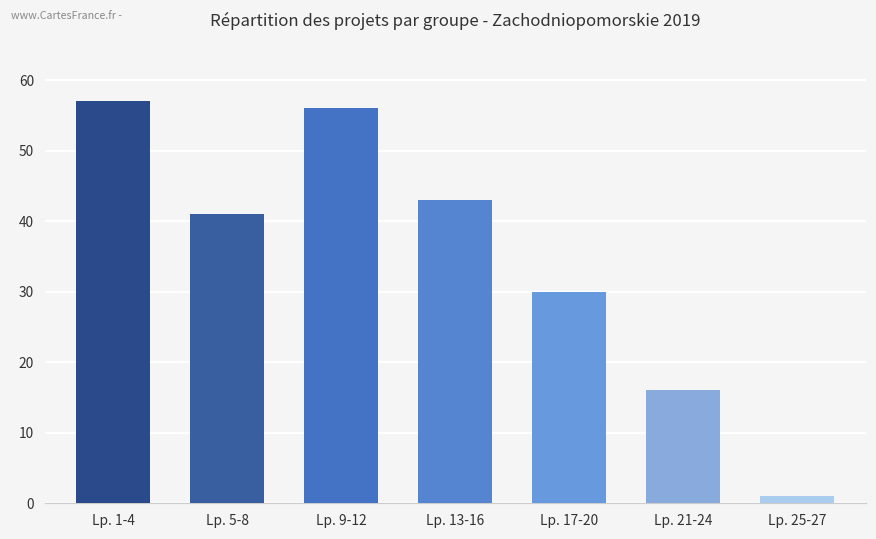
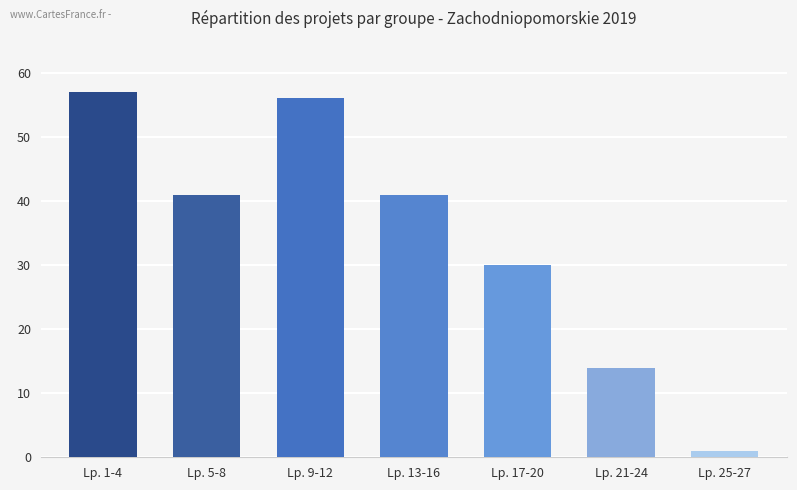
  {
    "Lp. 1-4": 57,
    "Lp. 5-8": 41,
    "Lp. 9-12": 56,
-   "Lp. 13-16": 43,
+   "Lp. 13-16": 41,
    "Lp. 17-20": 30,
-   "Lp. 21-24": 16,
+   "Lp. 21-24": 14,
    "Lp. 25-27": 1
  }
